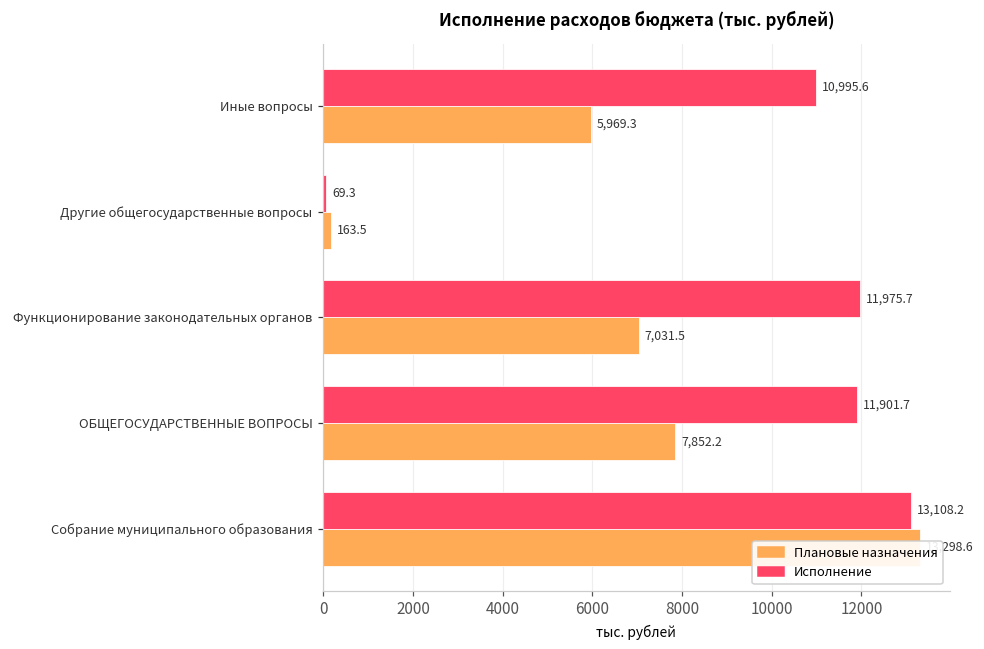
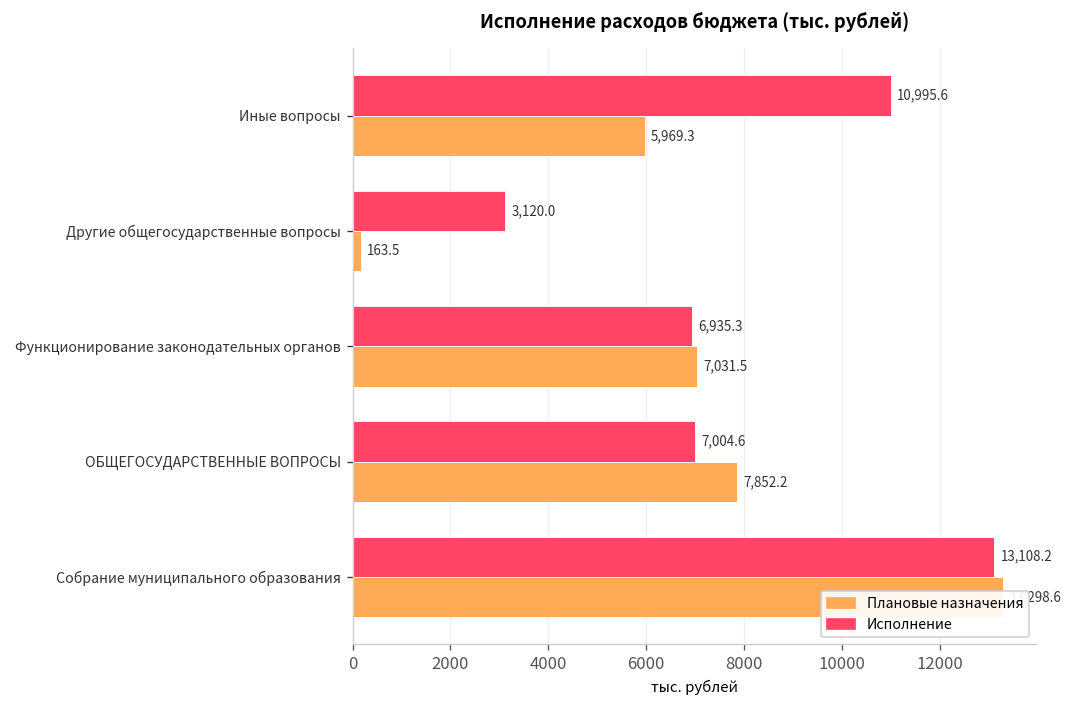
  {
    "Плановые назначения": {
      "Иные вопросы": "5,969.3",
      "Другие общегосударственные вопросы": "163.5",
      "Функционирование законодательных органов": "7,031.5",
      "ОБЩЕГОСУДАРСТВЕННЫЕ ВОПРОСЫ": "7,852.2"
    },
    "Исполнение": {
      "Иные вопросы": "10,995.6",
-     "Другие общегосударственные вопросы": "69.3",
-     "Функционирование законодательных органов": "11,975.7",
-     "ОБЩЕГОСУДАРСТВЕННЫЕ ВОПРОСЫ": "11,901.7",
+     "Другие общегосударственные вопросы": "3,120.0",
+     "Функционирование законодательных органов": "6,935.3",
+     "ОБЩЕГОСУДАРСТВЕННЫЕ ВОПРОСЫ": "7,004.6",
      "Собрание муниципального образования": "13,108.2"
    }
  }
